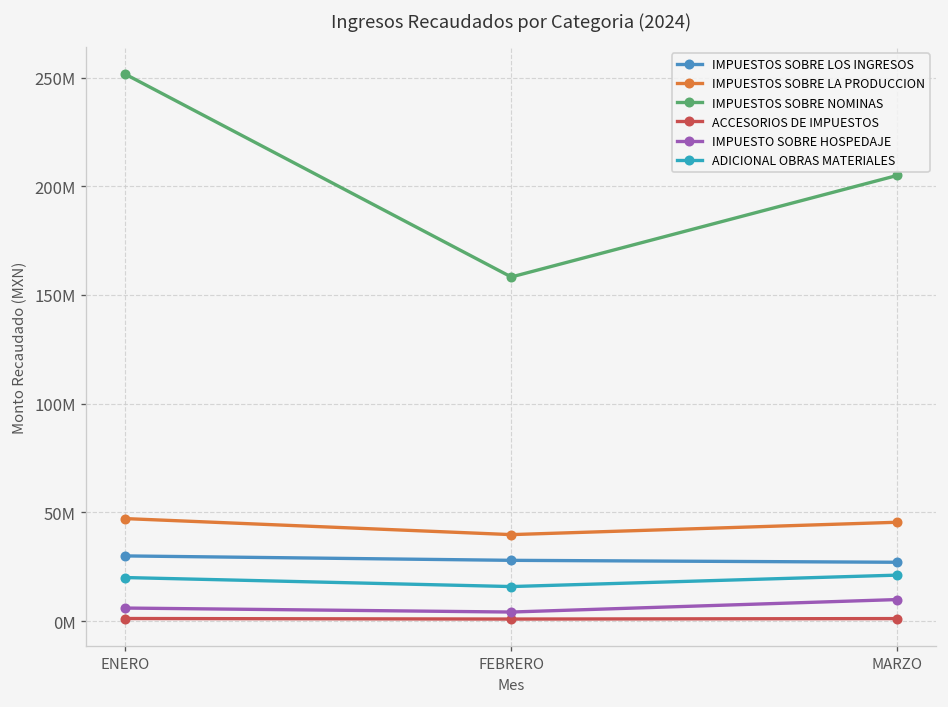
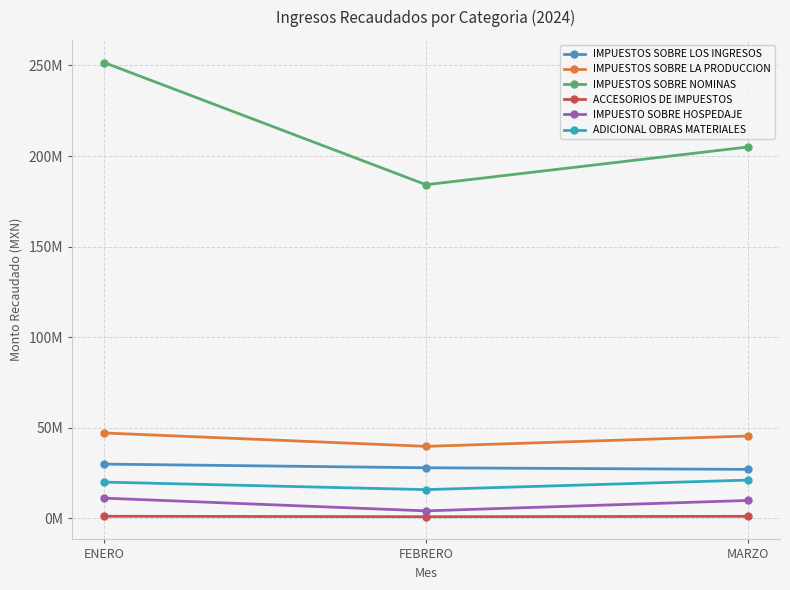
  {
    "IMPUESTOS SOBRE NOMINAS": {
      "ENERO": 252000000,
-     "FEBRERO": 158000000,
+     "FEBRERO": 184000000,
      "MARZO": 205000000
    },
    "IMPUESTO SOBRE HOSPEDAJE": {
-     "ENERO": 6000000,
+     "ENERO": 11000000,
      "FEBRERO": 4000000,
      "MARZO": 10000000
    }
  }
